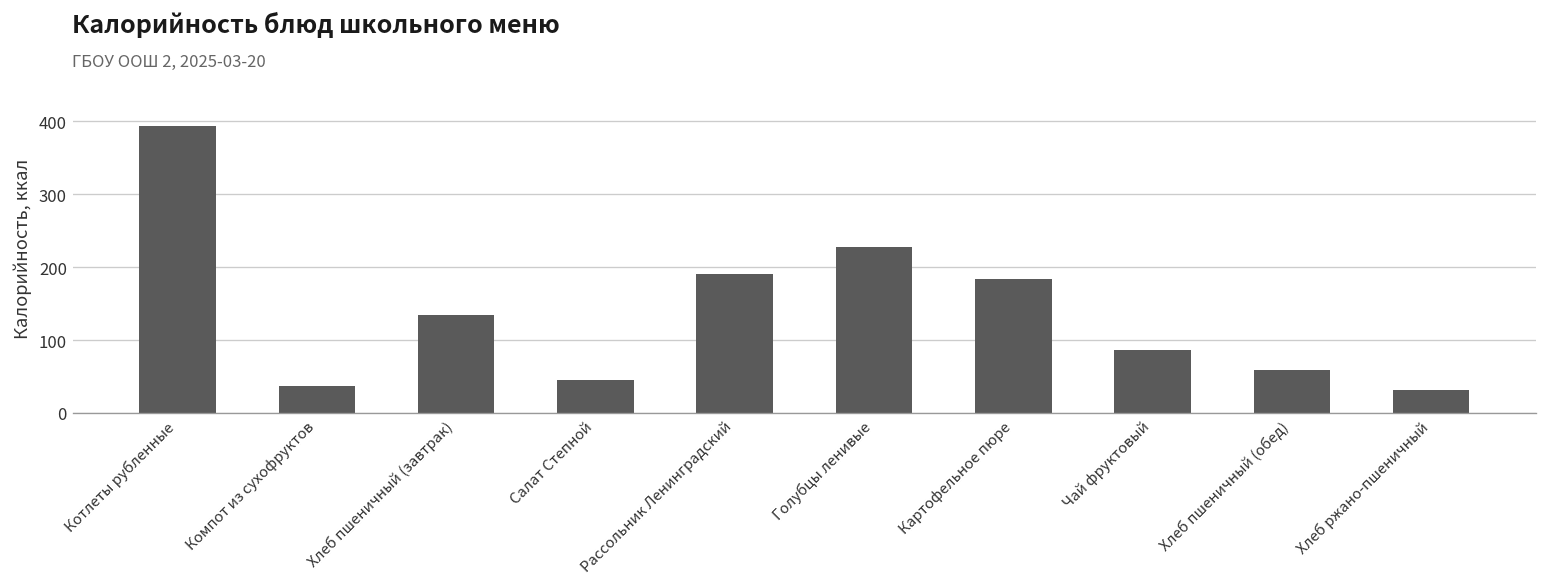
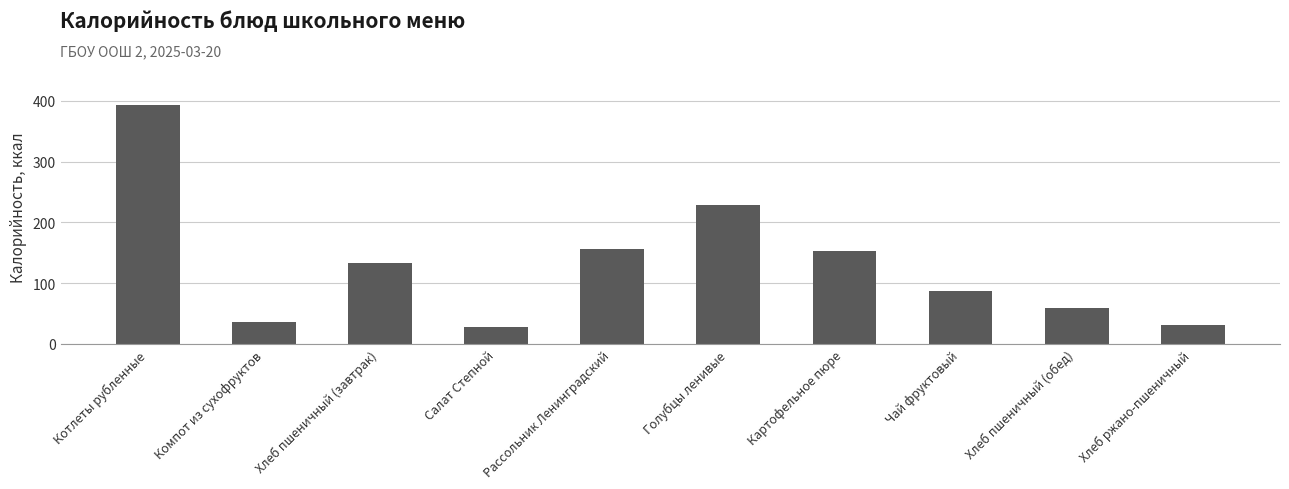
  {
    "Котлеты рубленные": 390,
    "Компот из сухофруктов": 40,
    "Хлеб пшеничный (завтрак)": 130,
-   "Салат Степной": 40,
-   "Рассольник Ленинградский": 190,
+   "Салат Степной": 30,
+   "Рассольник Ленинградский": 160,
    "Голубцы ленивые": 230,
-   "Картофельное пюре": 180,
+   "Картофельное пюре": 150,
    "Чай фруктовый": 90,
    "Хлеб пшеничный (обед)": 60,
    "Хлеб ржано-пшеничный": 30
  }
